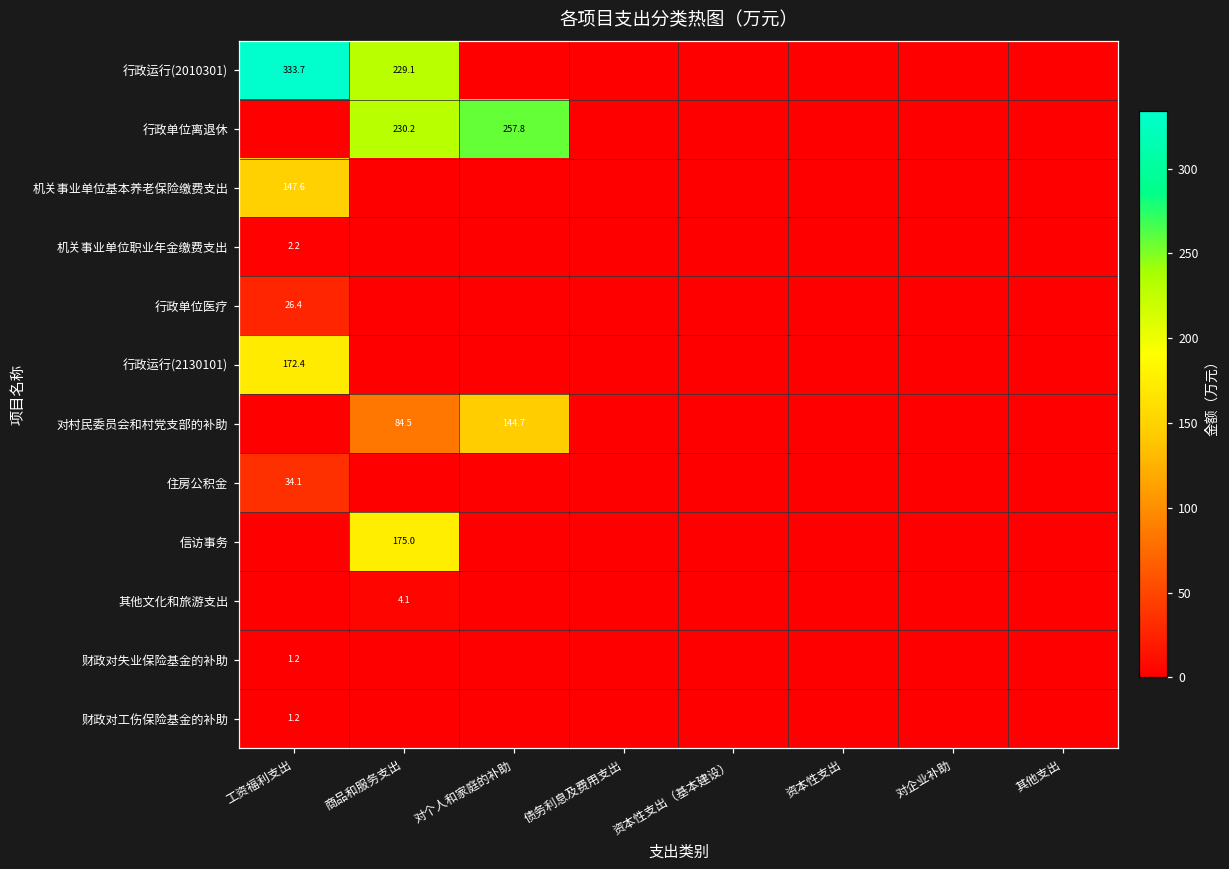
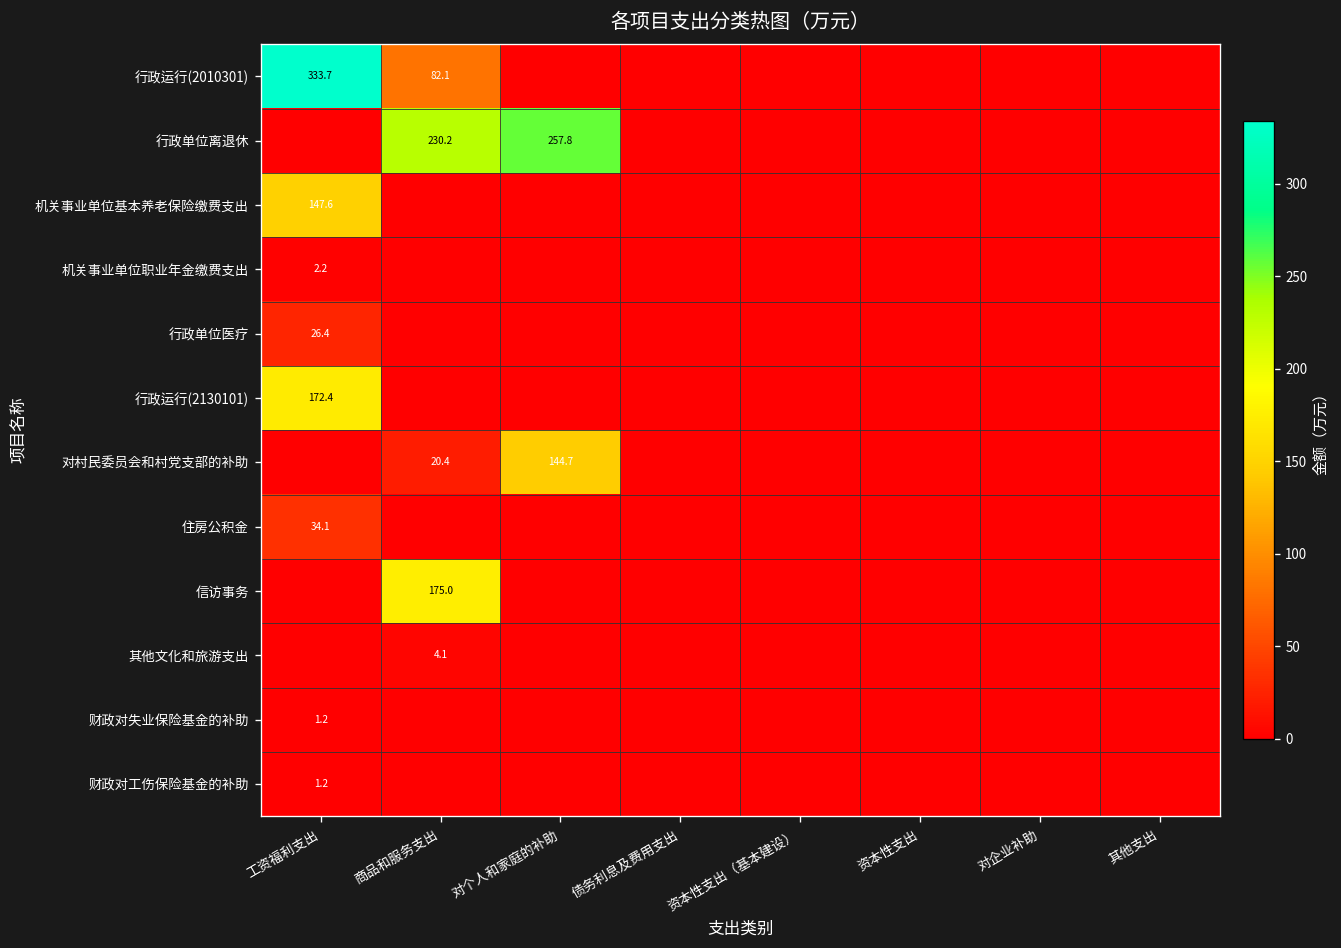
  {
    "行政运行(2010301)": {
      "工资福利支出": 333.7,
-     "商品和服务支出": 229.1
+     "商品和服务支出": 82.1
    },
    "行政单位离退休": {
      "商品和服务支出": 230.2,
      "对个人和家庭的补助": 257.8
    },
    "机关事业单位基本养老保险缴费支出": {
      "工资福利支出": 147.6
    },
    "机关事业单位职业年金缴费支出": {
      "工资福利支出": 2.2
    },
    "行政单位医疗": {
      "工资福利支出": 26.4
    },
    "行政运行(2130101)": {
      "工资福利支出": 172.4
    },
    "对村民委员会和村党支部的补助": {
-     "商品和服务支出": 84.5,
+     "商品和服务支出": 20.4,
      "对个人和家庭的补助": 144.7
    },
    "住房公积金": {
      "工资福利支出": 34.1
    },
    "信访事务": {
      "商品和服务支出": 175.0
    },
    "其他文化和旅游支出": {
      "商品和服务支出": 4.1
    },
    "财政对失业保险基金的补助": {
      "工资福利支出": 1.2
    },
    "财政对工伤保险基金的补助": {
      "工资福利支出": 1.2
    }
  }
